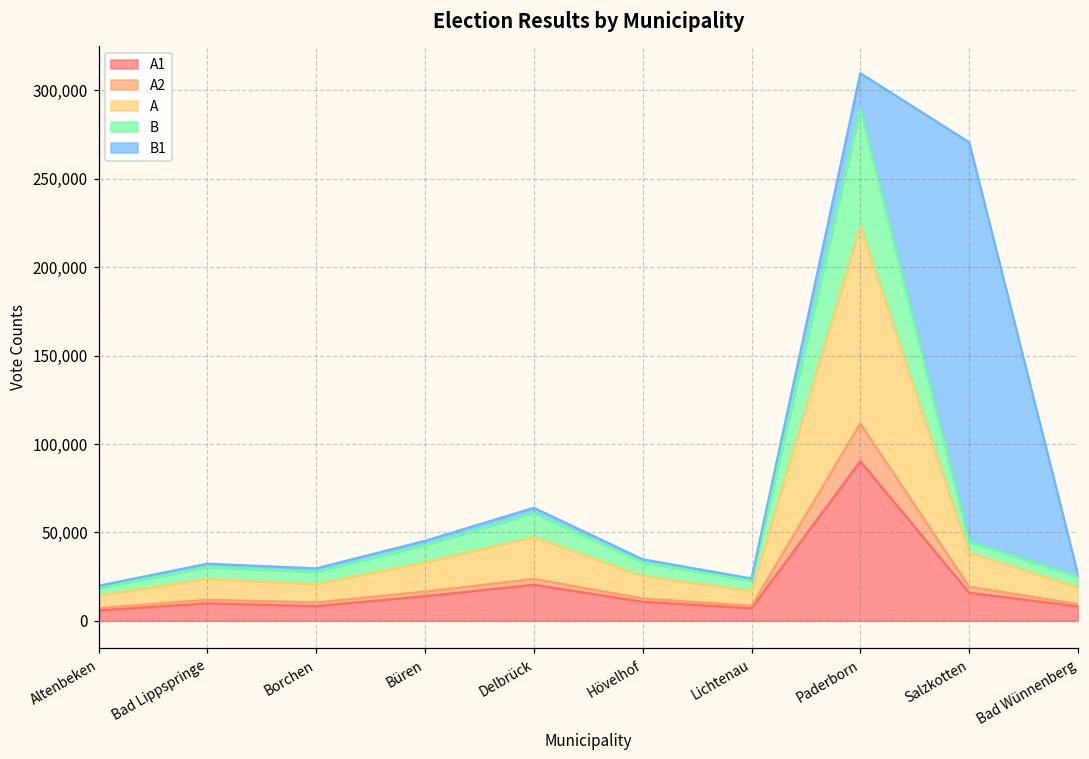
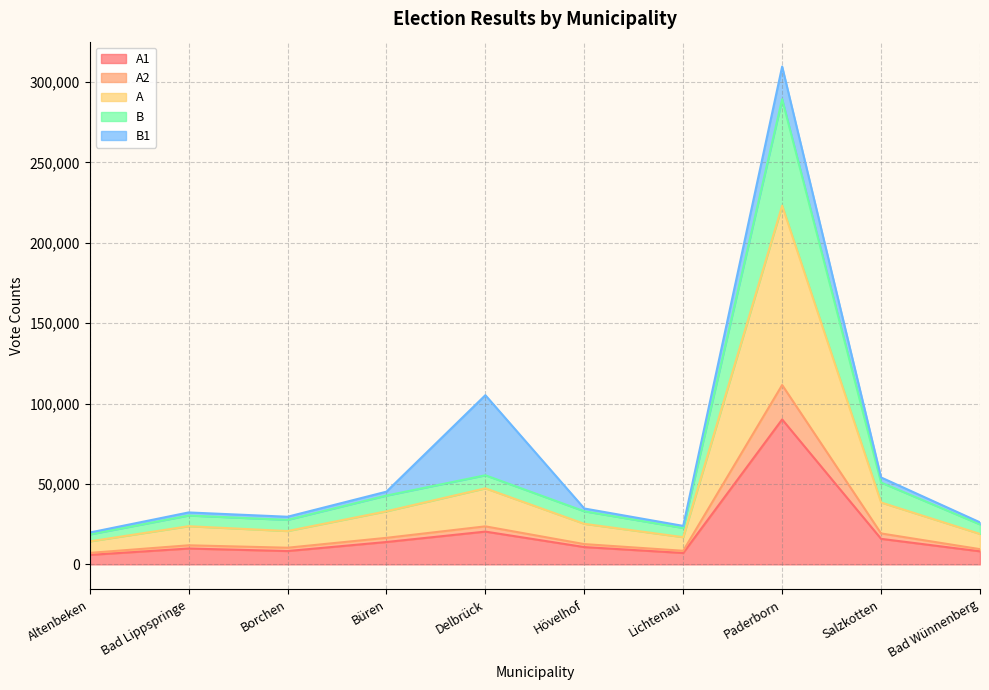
  {
    "B": {
      "Bad Lippspringe": "7,000",
      "Borchen": "7,000",
      "Büren": "10,000",
-     "Delbrück": "14,000",
+     "Delbrück": "8,000",
      "Hövelhof": "8,000",
      "Paderborn": "66,000",
-     "Salzkotten": "6,000"
+     "Salzkotten": "12,000"
    },
    "B1": {
      "Bad Lippspringe": "2,000",
      "Borchen": "2,000",
      "Büren": "2,000",
-     "Delbrück": "3,000",
+     "Delbrück": "50,000",
      "Hövelhof": "2,000",
      "Paderborn": "20,000",
-     "Salzkotten": "226,000"
+     "Salzkotten": "3,000"
    }
  }
